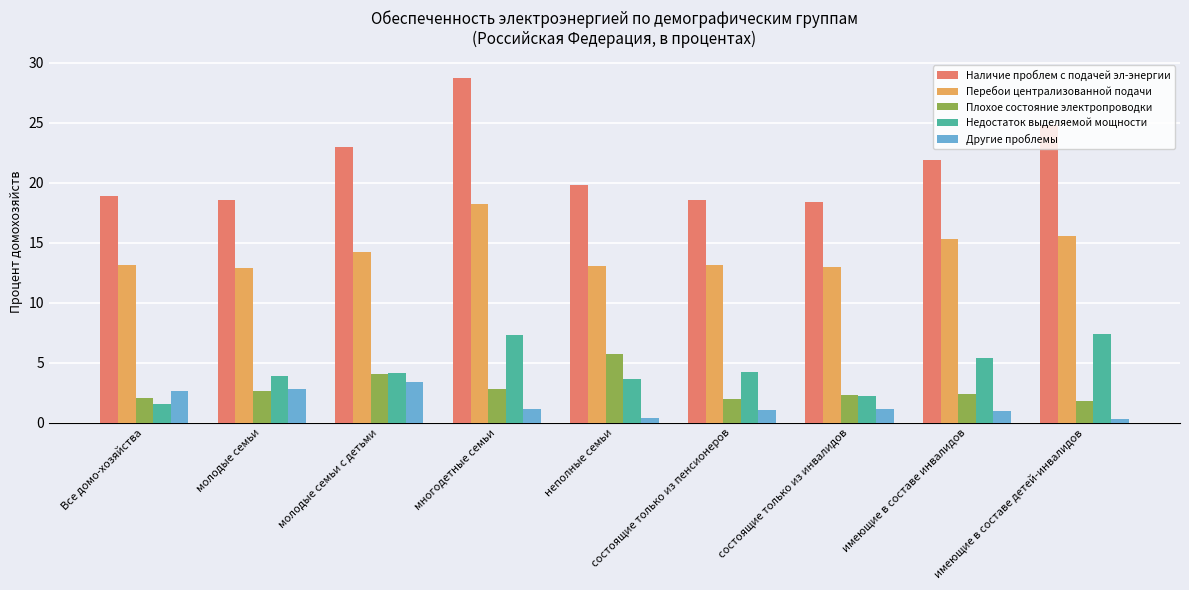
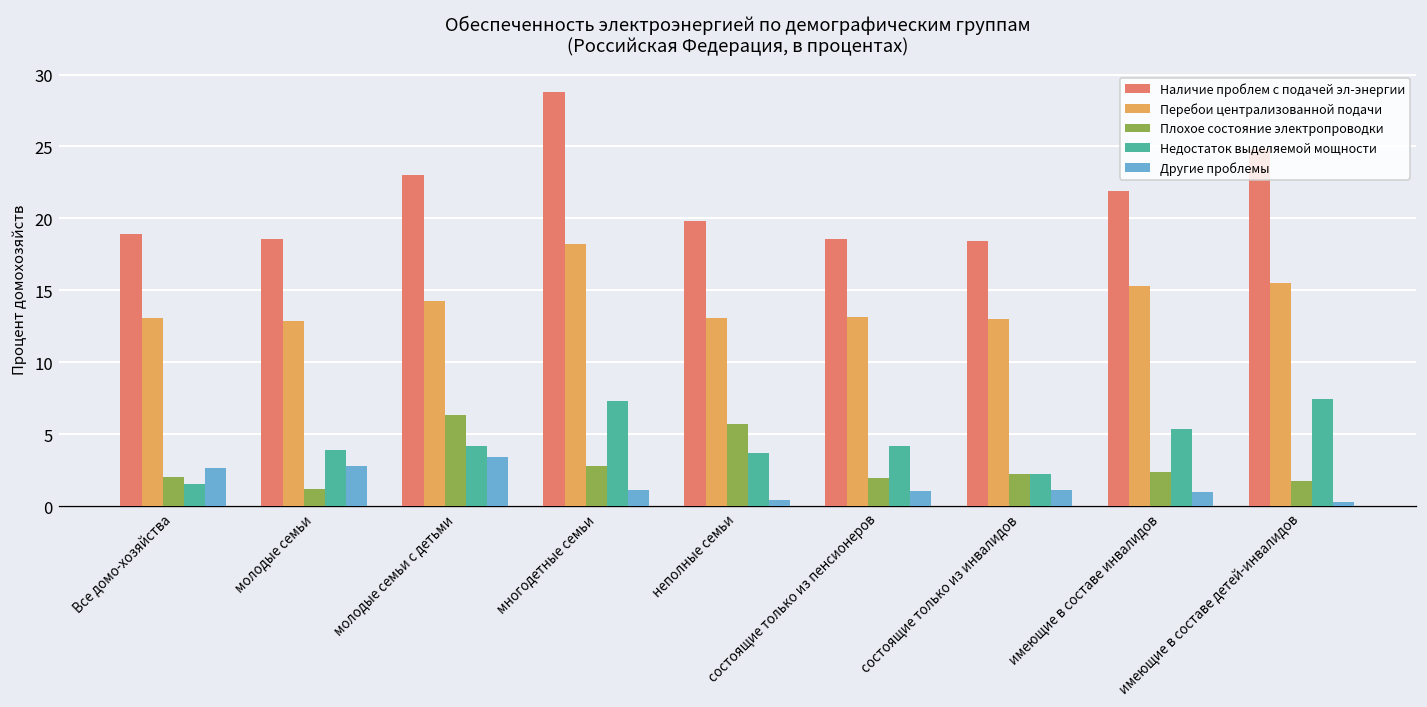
  {
    "Плохое состояние электропроводки": {
      "Все домо-хозяйства": 2.0,
-     "молодые семьи": 2.6,
-     "молодые семьи с детьми": 4.0,
+     "молодые семьи": 1.2,
+     "молодые семьи с детьми": 6.4,
      "многодетные семьи": 2.8,
      "неполные семьи": 5.7,
      "состоящие только из пенсионеров": 2.0,
      "состоящие только из инвалидов": 2.3,
      "имеющие в составе инвалидов": 2.4,
      "имеющие в составе детей-инвалидов": 1.8
    },
    "Недостаток выделяемой мощности": {
      "Все домо-хозяйства": 1.6,
      "молодые семьи": 3.9,
      "молодые семьи с детьми": 4.2,
      "многодетные семьи": 7.3,
      "неполные семьи": 3.7,
      "состоящие только из пенсионеров": 4.2,
      "состоящие только из инвалидов": 2.3,
      "имеющие в составе инвалидов": 5.4,
      "имеющие в составе детей-инвалидов": 7.4
    },
    "Другие проблемы": {
      "Все домо-хозяйства": 2.7,
      "молодые семьи": 2.8,
      "молодые семьи с детьми": 3.4,
      "многодетные семьи": 1.2,
      "неполные семьи": 0.4,
      "состоящие только из пенсионеров": 1.0,
      "состоящие только из инвалидов": 1.2,
      "имеющие в составе инвалидов": 1.0,
      "имеющие в составе детей-инвалидов": 0.3
    }
  }
